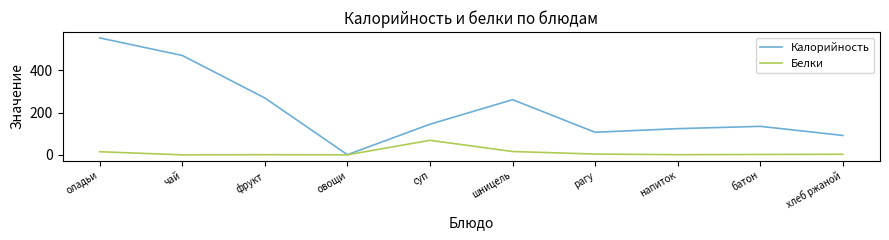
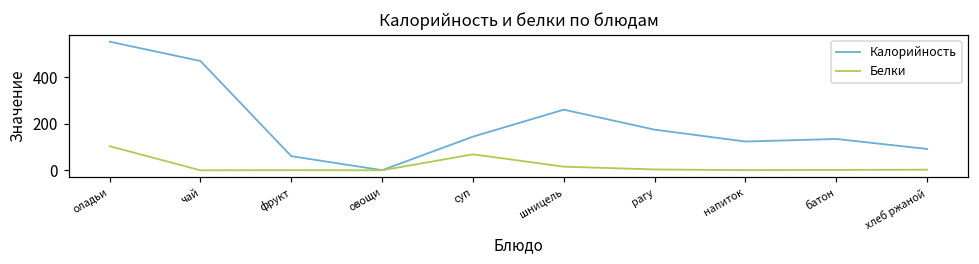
  {
    "Калорийность": {
      "оладьи": 550,
      "чай": 470,
-     "фрукт": 270,
+     "фрукт": 60,
      "суп": 150,
      "шницель": 260,
-     "рагу": 110,
+     "рагу": 180,
      "напиток": 120,
      "батон": 140,
      "хлеб ржаной": 90
    },
    "Белки": {
-     "оладьи": 20,
+     "оладьи": 100,
      "чай": 0,
      "фрукт": 0,
      "суп": 70,
      "шницель": 20,
      "рагу": 0,
      "напиток": 0,
      "батон": 0,
      "хлеб ржаной": 0
    }
  }
